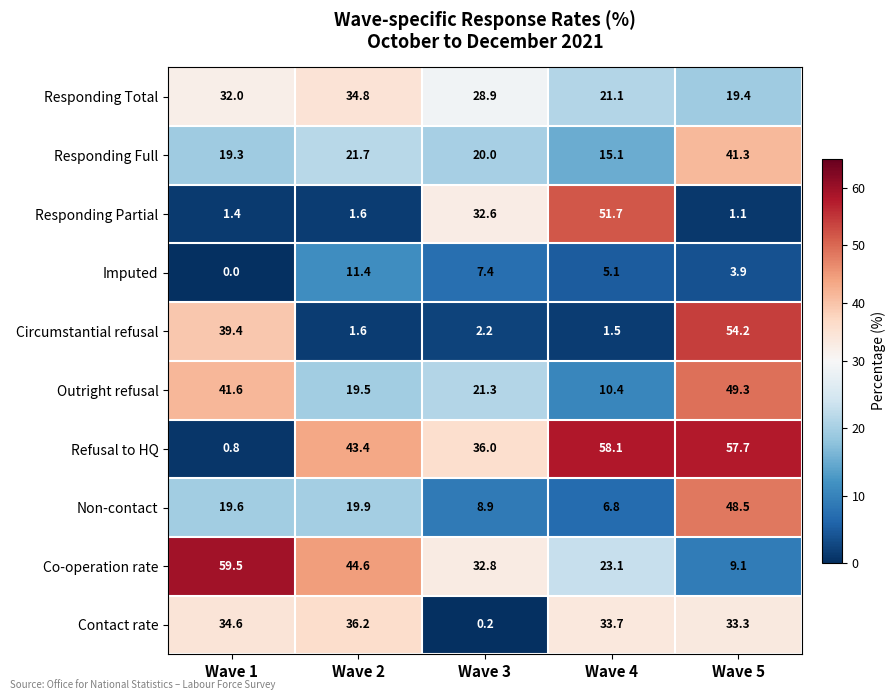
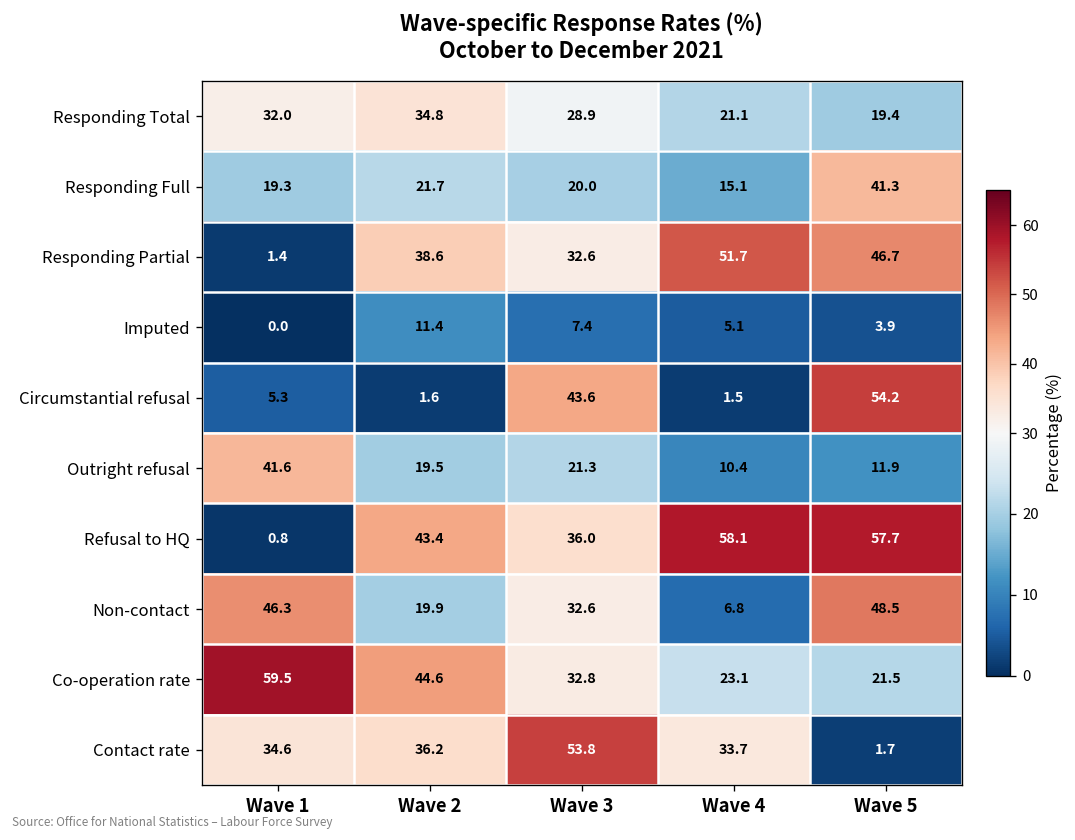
  {
    "Responding Total": {
      "Wave 1": 32.0,
      "Wave 2": 34.8,
      "Wave 3": 28.9,
      "Wave 4": 21.1,
      "Wave 5": 19.4
    },
    "Responding Full": {
      "Wave 1": 19.3,
      "Wave 2": 21.7,
      "Wave 3": 20.0,
      "Wave 4": 15.1,
      "Wave 5": 41.3
    },
    "Responding Partial": {
      "Wave 1": 1.4,
-     "Wave 2": 1.6,
+     "Wave 2": 38.6,
      "Wave 3": 32.6,
      "Wave 4": 51.7,
-     "Wave 5": 1.1
+     "Wave 5": 46.7
    },
    "Imputed": {
      "Wave 1": 0.0,
      "Wave 2": 11.4,
      "Wave 3": 7.4,
      "Wave 4": 5.1,
      "Wave 5": 3.9
    },
    "Circumstantial refusal": {
-     "Wave 1": 39.4,
+     "Wave 1": 5.3,
      "Wave 2": 1.6,
-     "Wave 3": 2.2,
+     "Wave 3": 43.6,
      "Wave 4": 1.5,
      "Wave 5": 54.2
    },
    "Outright refusal": {
      "Wave 1": 41.6,
      "Wave 2": 19.5,
      "Wave 3": 21.3,
      "Wave 4": 10.4,
-     "Wave 5": 49.3
+     "Wave 5": 11.9
    },
    "Refusal to HQ": {
      "Wave 1": 0.8,
      "Wave 2": 43.4,
      "Wave 3": 36.0,
      "Wave 4": 58.1,
      "Wave 5": 57.7
    },
    "Non-contact": {
-     "Wave 1": 19.6,
+     "Wave 1": 46.3,
      "Wave 2": 19.9,
-     "Wave 3": 8.9,
+     "Wave 3": 32.6,
      "Wave 4": 6.8,
      "Wave 5": 48.5
    },
    "Co-operation rate": {
      "Wave 1": 59.5,
      "Wave 2": 44.6,
      "Wave 3": 32.8,
      "Wave 4": 23.1,
-     "Wave 5": 9.1
+     "Wave 5": 21.5
    },
    "Contact rate": {
      "Wave 1": 34.6,
      "Wave 2": 36.2,
-     "Wave 3": 0.2,
+     "Wave 3": 53.8,
      "Wave 4": 33.7,
-     "Wave 5": 33.3
+     "Wave 5": 1.7
    }
  }
